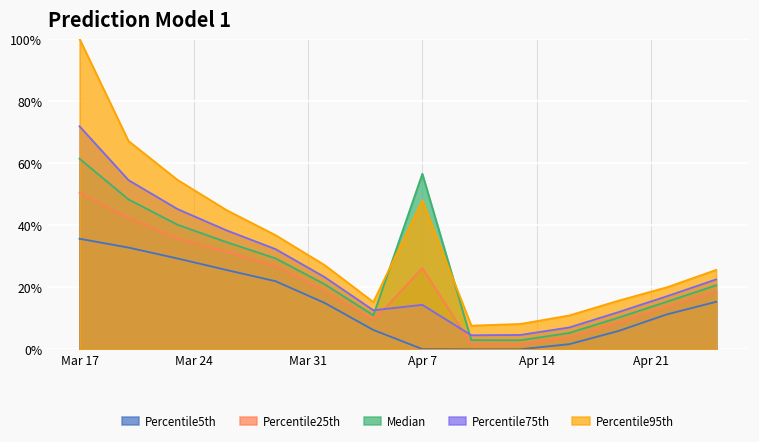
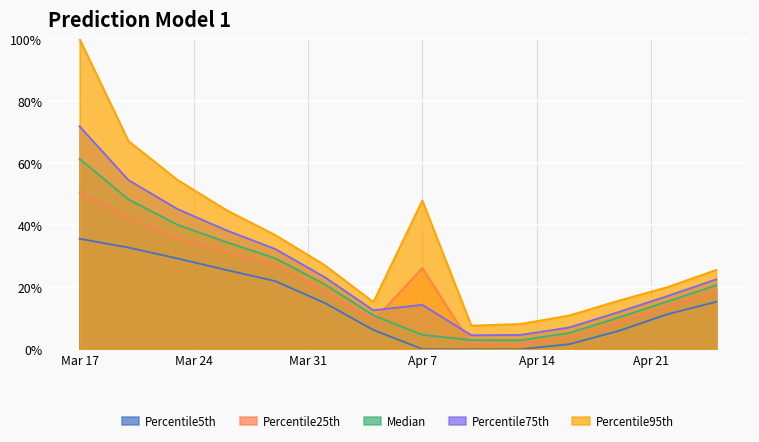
  {
    "Percentile5th": {
      "Mar 17": "36%",
      "Apr 7": "0%"
    },
    "Percentile25th": {
      "Mar 17": "50%",
      "Apr 7": "26%"
    },
    "Median": {
      "Mar 17": "61%",
-     "Apr 7": "57%"
+     "Apr 7": "5%"
    },
    "Percentile75th": {
      "Mar 17": "72%",
      "Apr 7": "14%"
    },
    "Percentile95th": {
      "Mar 17": "100%",
      "Apr 7": "48%"
    }
  }
